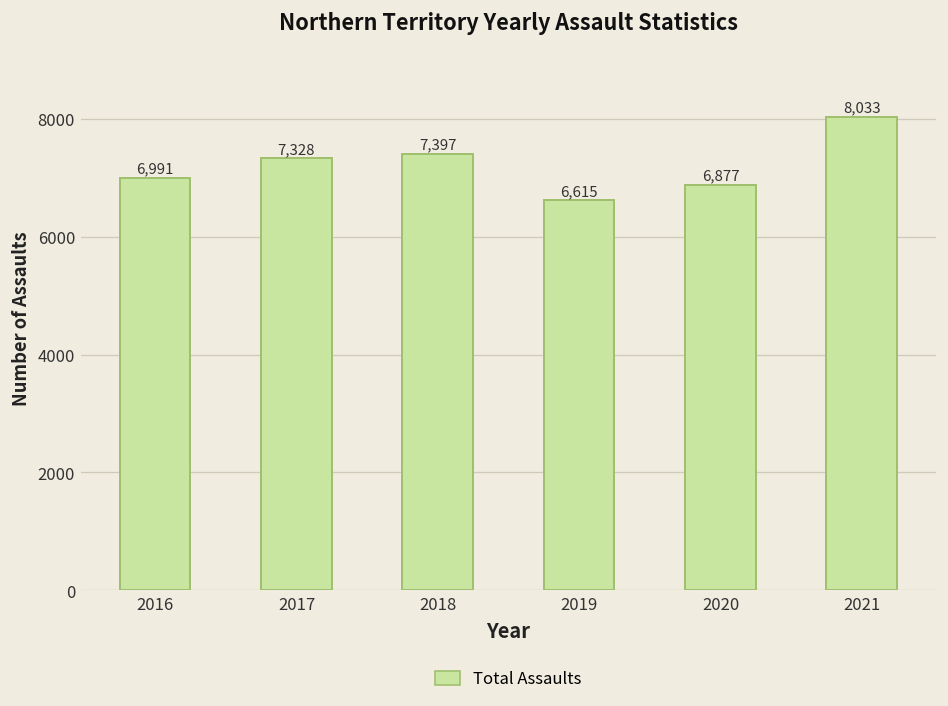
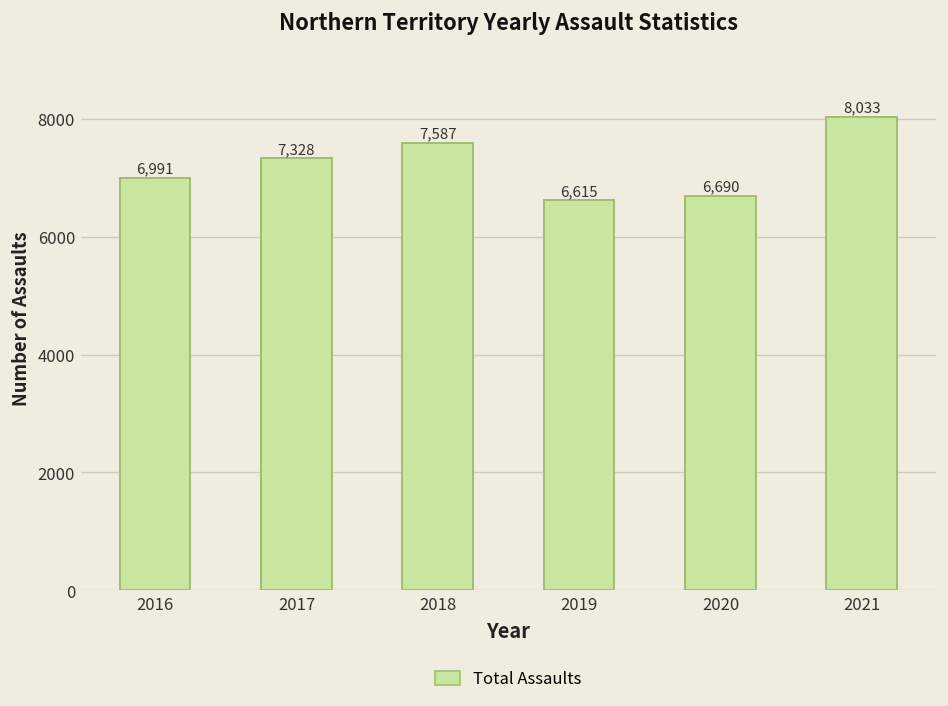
  {
    "2016": "6,991",
    "2017": "7,328",
-   "2018": "7,397",
+   "2018": "7,587",
    "2019": "6,615",
-   "2020": "6,877",
+   "2020": "6,690",
    "2021": "8,033"
  }
